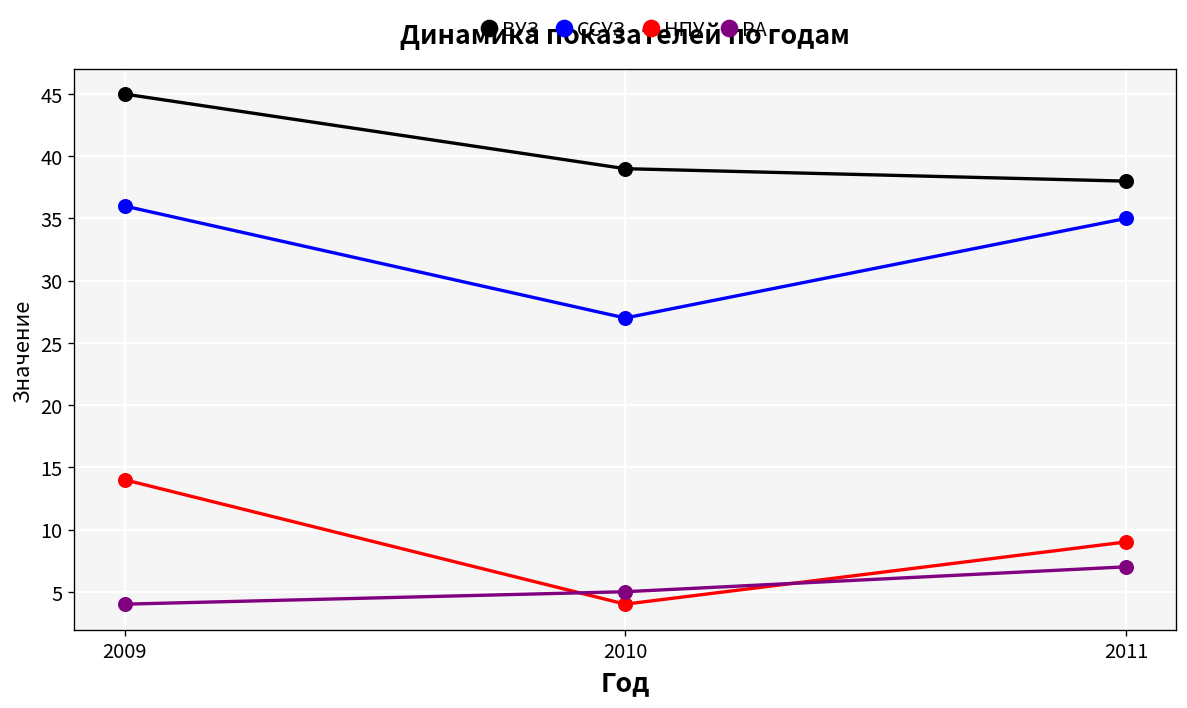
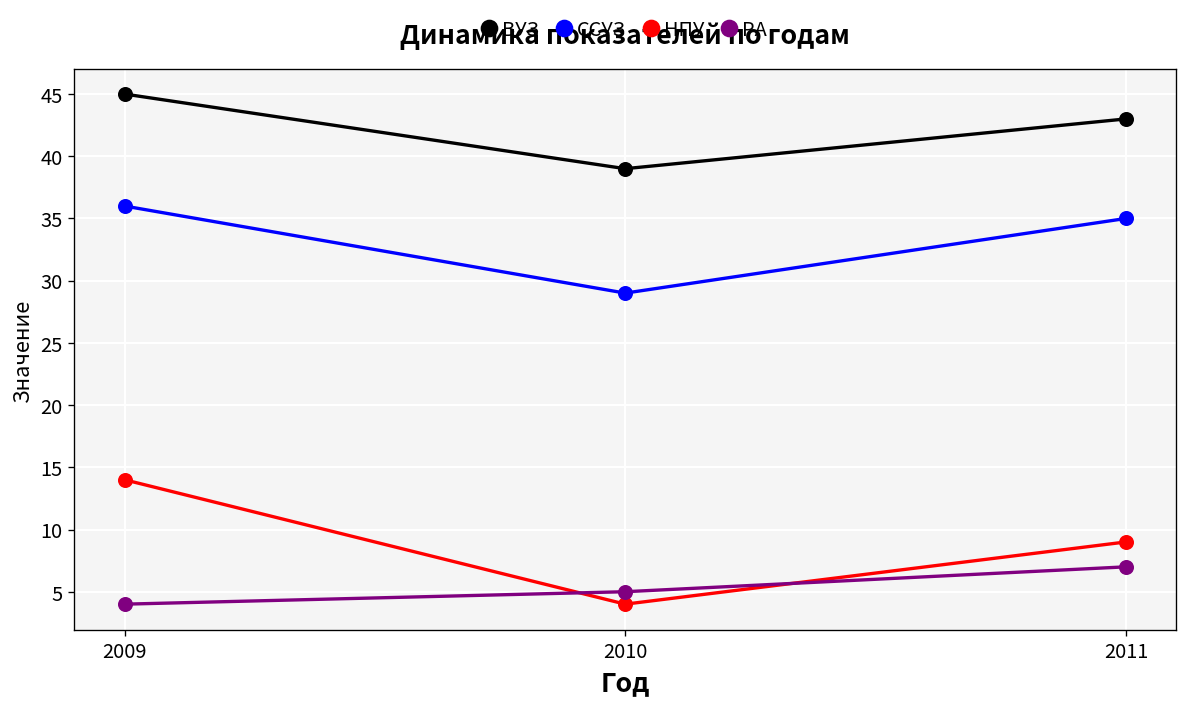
  {
    "ВУЗ": {
      "2009": 45,
      "2010": 39,
-     "2011": 38
+     "2011": 43
    },
    "ССУЗ": {
      "2009": 36,
-     "2010": 27,
+     "2010": 29,
      "2011": 35
    },
    "НПУ": {
      "2009": 14,
      "2010": 4,
      "2011": 9
    },
    "РА": {
      "2009": 4,
      "2010": 5,
      "2011": 7
    }
  }
